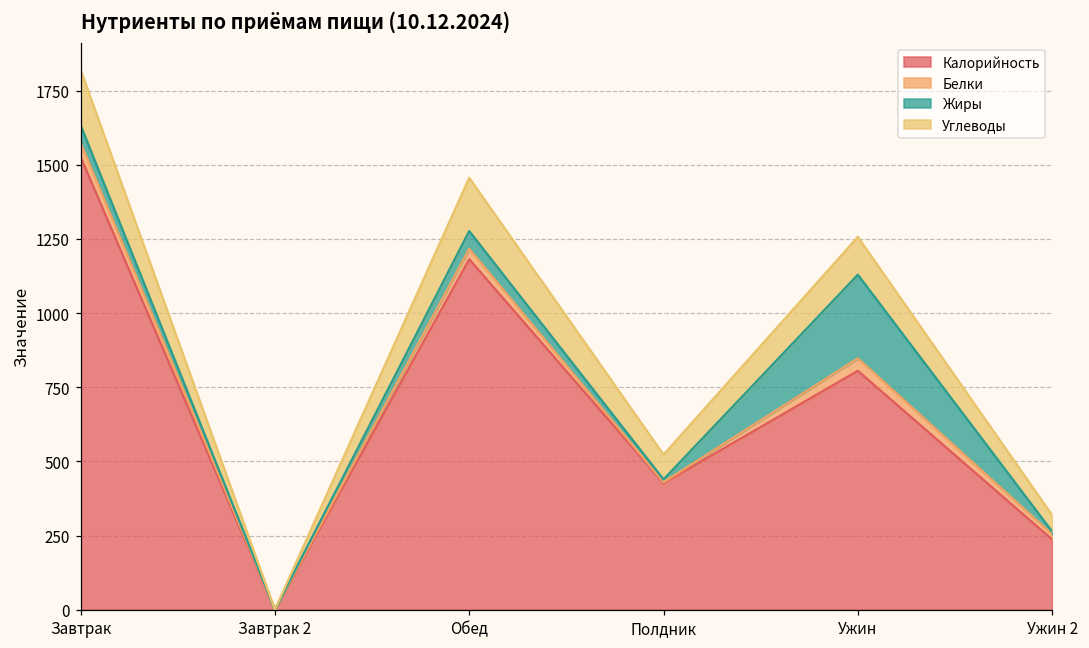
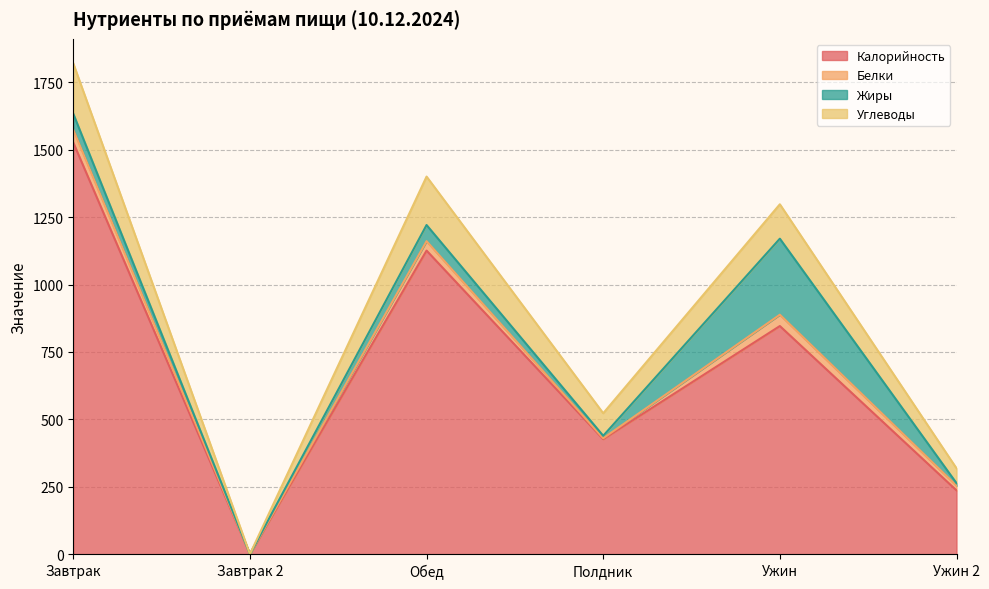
  {
    "Калорийность": {
      "Завтрак": 1530,
-     "Обед": 1180,
-     "Ужин": 810,
+     "Обед": 1130,
+     "Ужин": 850,
      "Ужин 2": 240
    },
    "Жиры": {
      "Завтрак": 60,
      "Обед": 60,
      "Ужин": 280,
      "Ужин 2": 10
    }
  }
